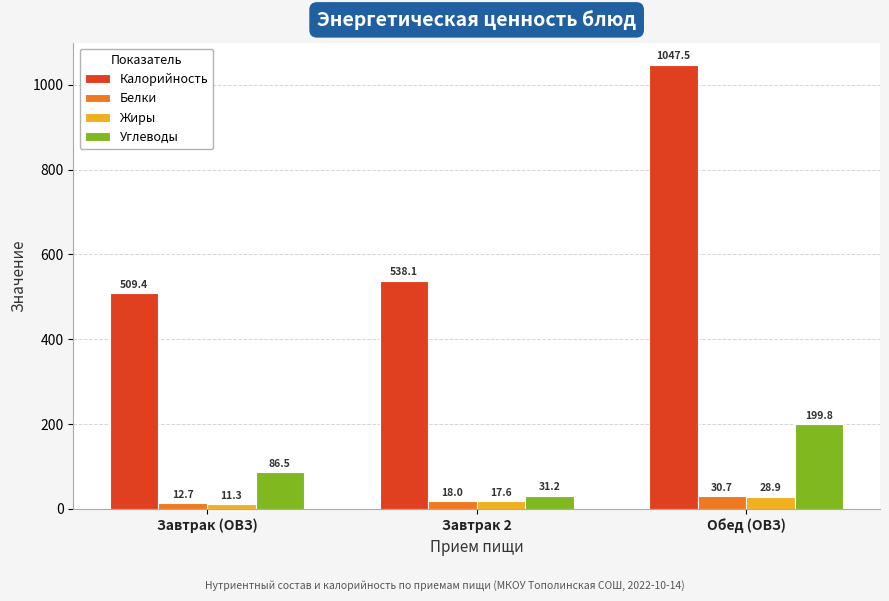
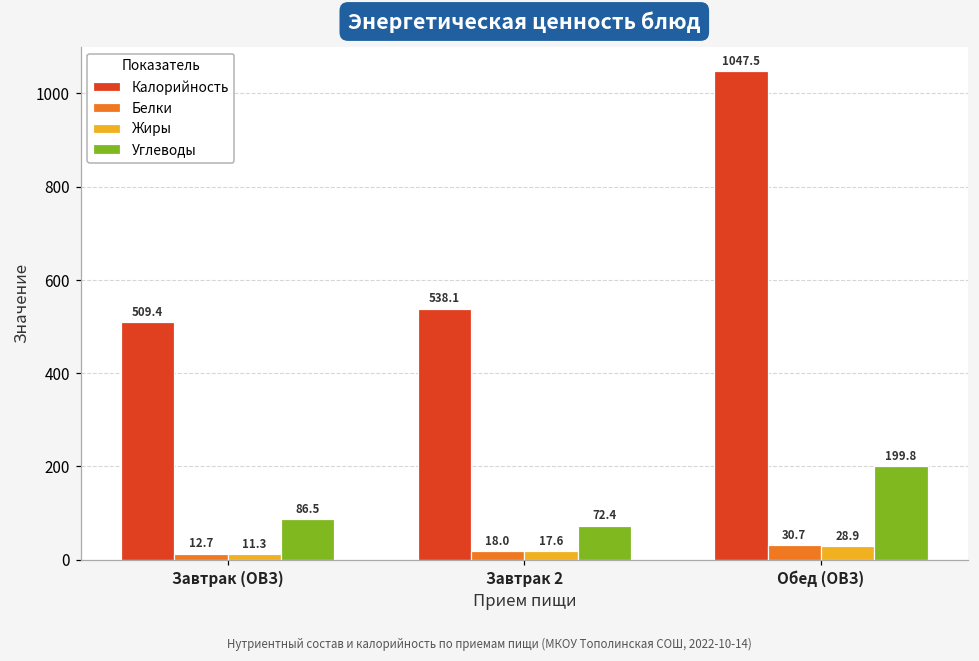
  {
    "Углеводы": {
      "Завтрак (ОВЗ)": 86.5,
-     "Завтрак 2": 31.2,
+     "Завтрак 2": 72.4,
      "Обед (ОВЗ)": 199.8
    }
  }
